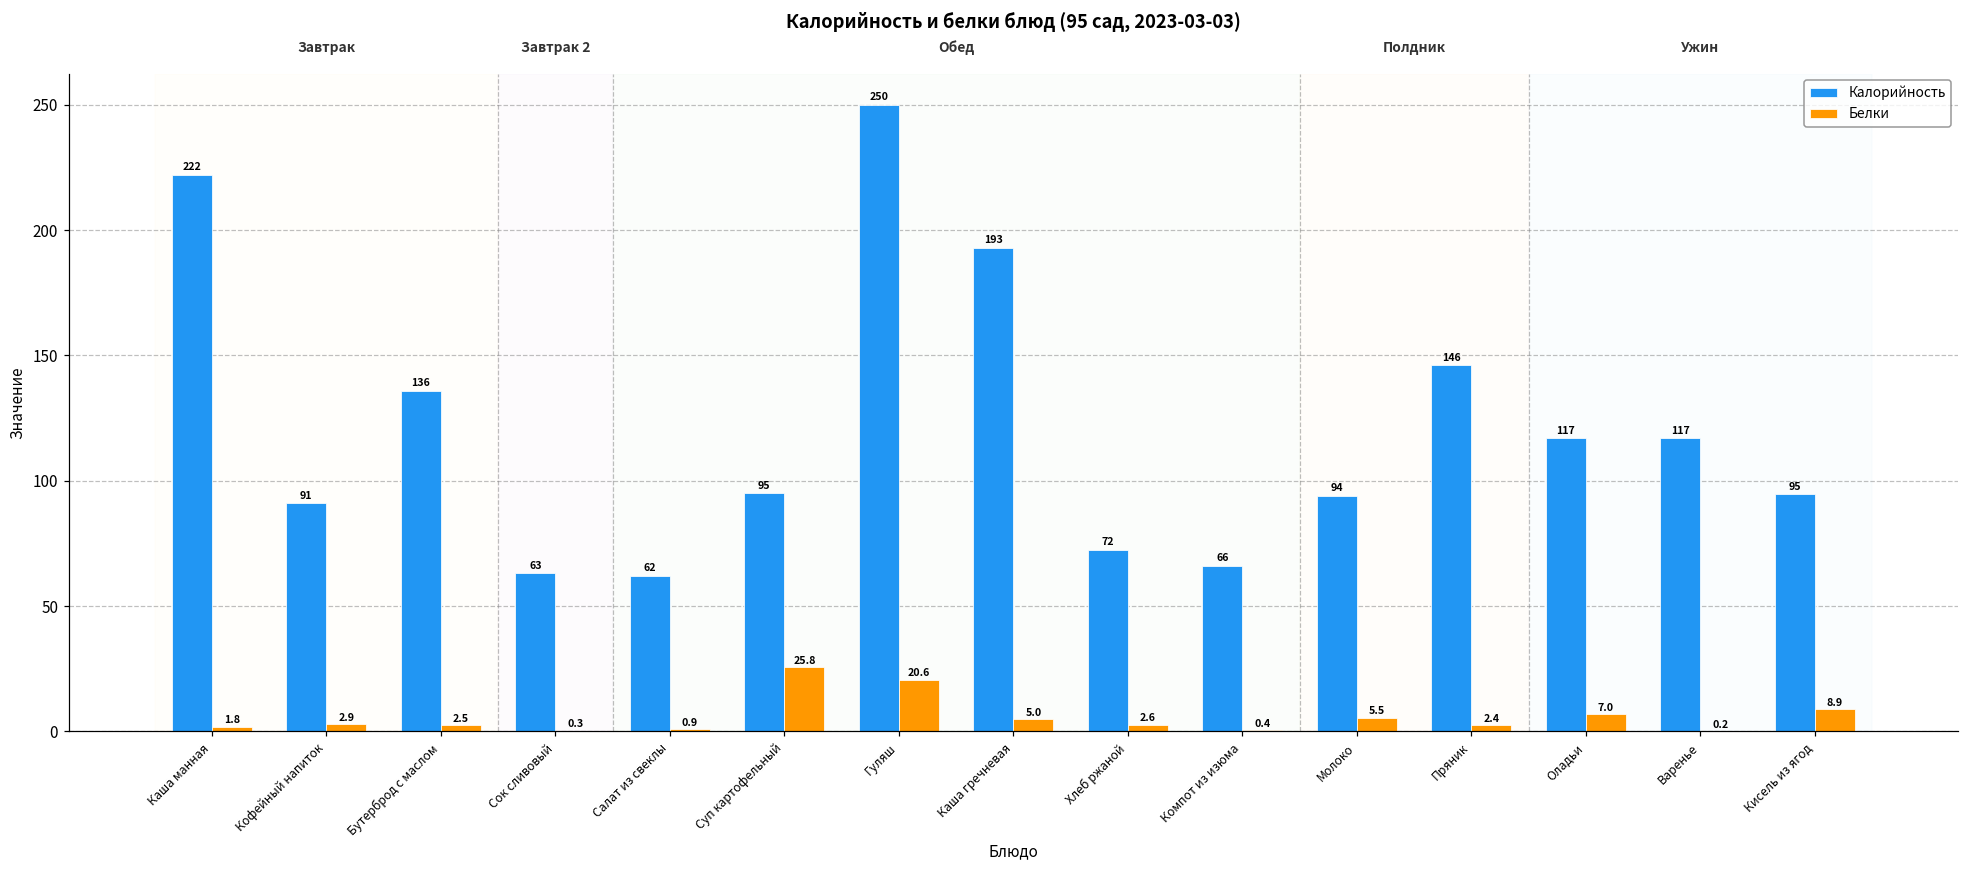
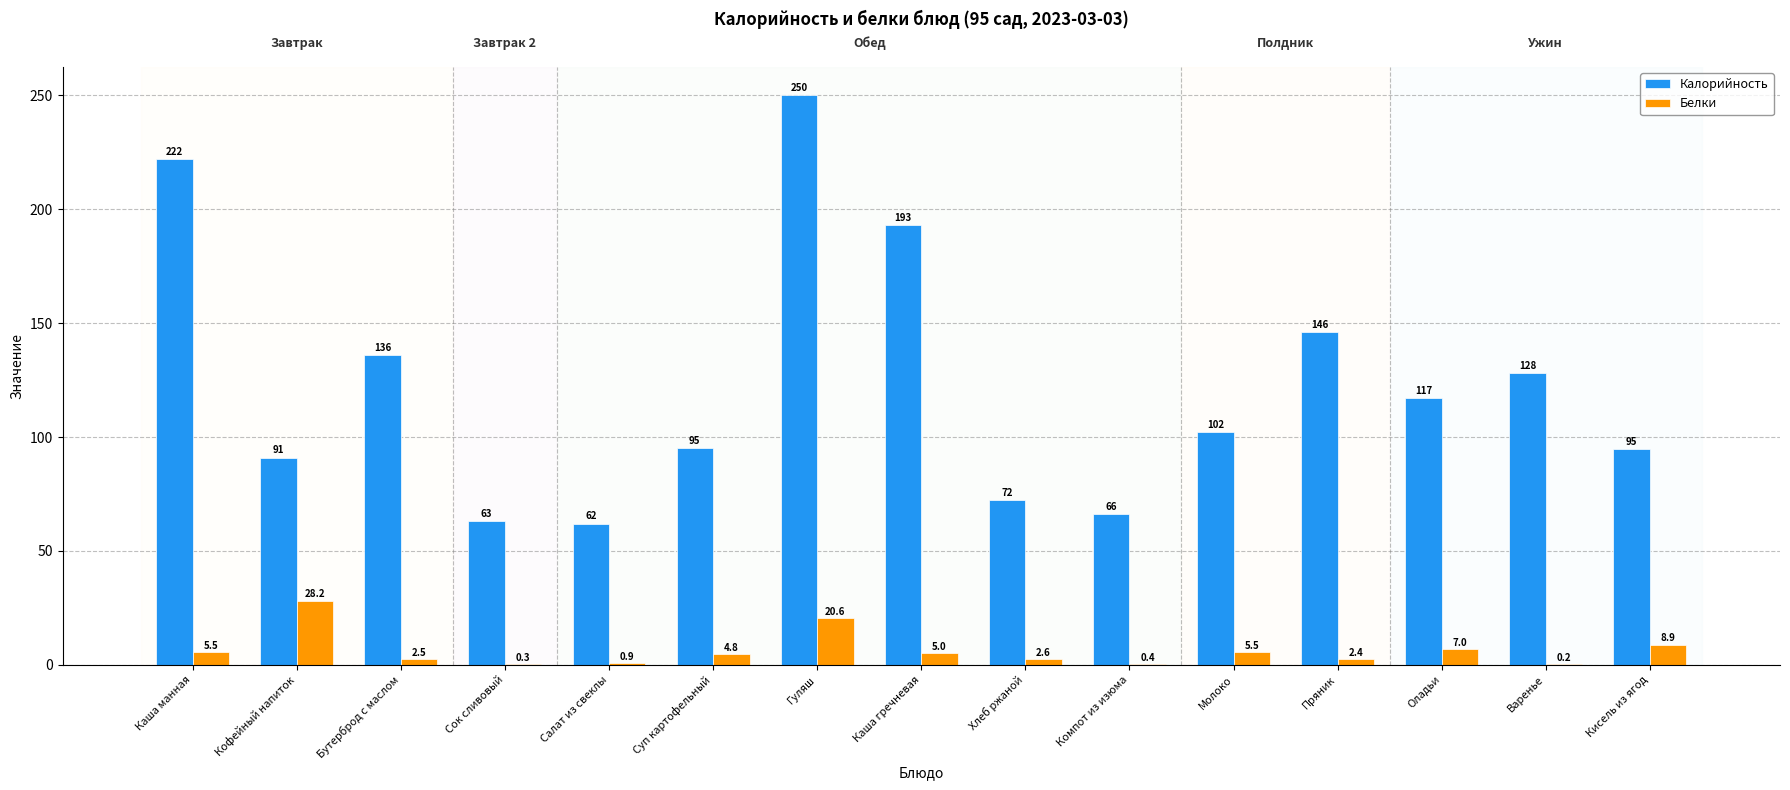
  {
    "Калорийность": {
      "Каша манная": 222,
      "Кофейный напиток": 91,
      "Бутерброд с маслом": 136,
      "Сок сливовый": 63,
      "Салат из свеклы": 62,
      "Суп картофельный": 95,
      "Гуляш": 250,
      "Каша гречневая": 193,
      "Хлеб ржаной": 72,
      "Компот из изюма": 66,
-     "Молоко": 94,
+     "Молоко": 102,
      "Пряник": 146,
      "Оладьи": 117,
-     "Варенье": 117,
+     "Варенье": 128,
      "Кисель из ягод": 95
    },
    "Белки": {
-     "Каша манная": 1.8,
-     "Кофейный напиток": 2.9,
+     "Каша манная": 5.5,
+     "Кофейный напиток": 28.2,
      "Бутерброд с маслом": 2.5,
      "Сок сливовый": 0.3,
      "Салат из свеклы": 0.9,
-     "Суп картофельный": 25.8,
+     "Суп картофельный": 4.8,
      "Гуляш": 20.6,
      "Каша гречневая": 5.0,
      "Хлеб ржаной": 2.6,
      "Компот из изюма": 0.4,
      "Молоко": 5.5,
      "Пряник": 2.4,
      "Оладьи": 7.0,
      "Варенье": 0.2,
      "Кисель из ягод": 8.9
    }
  }
